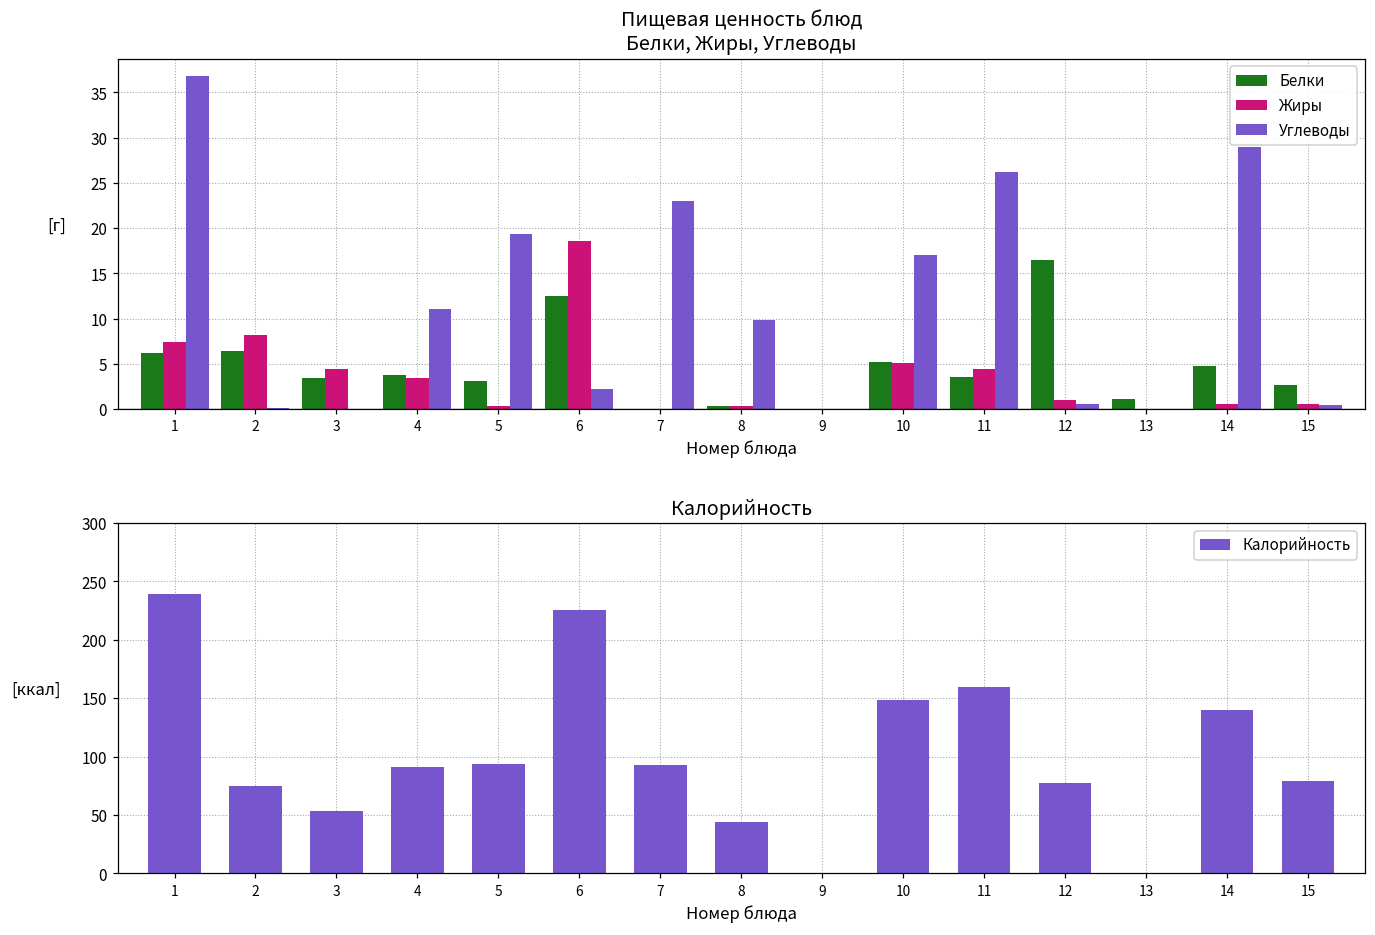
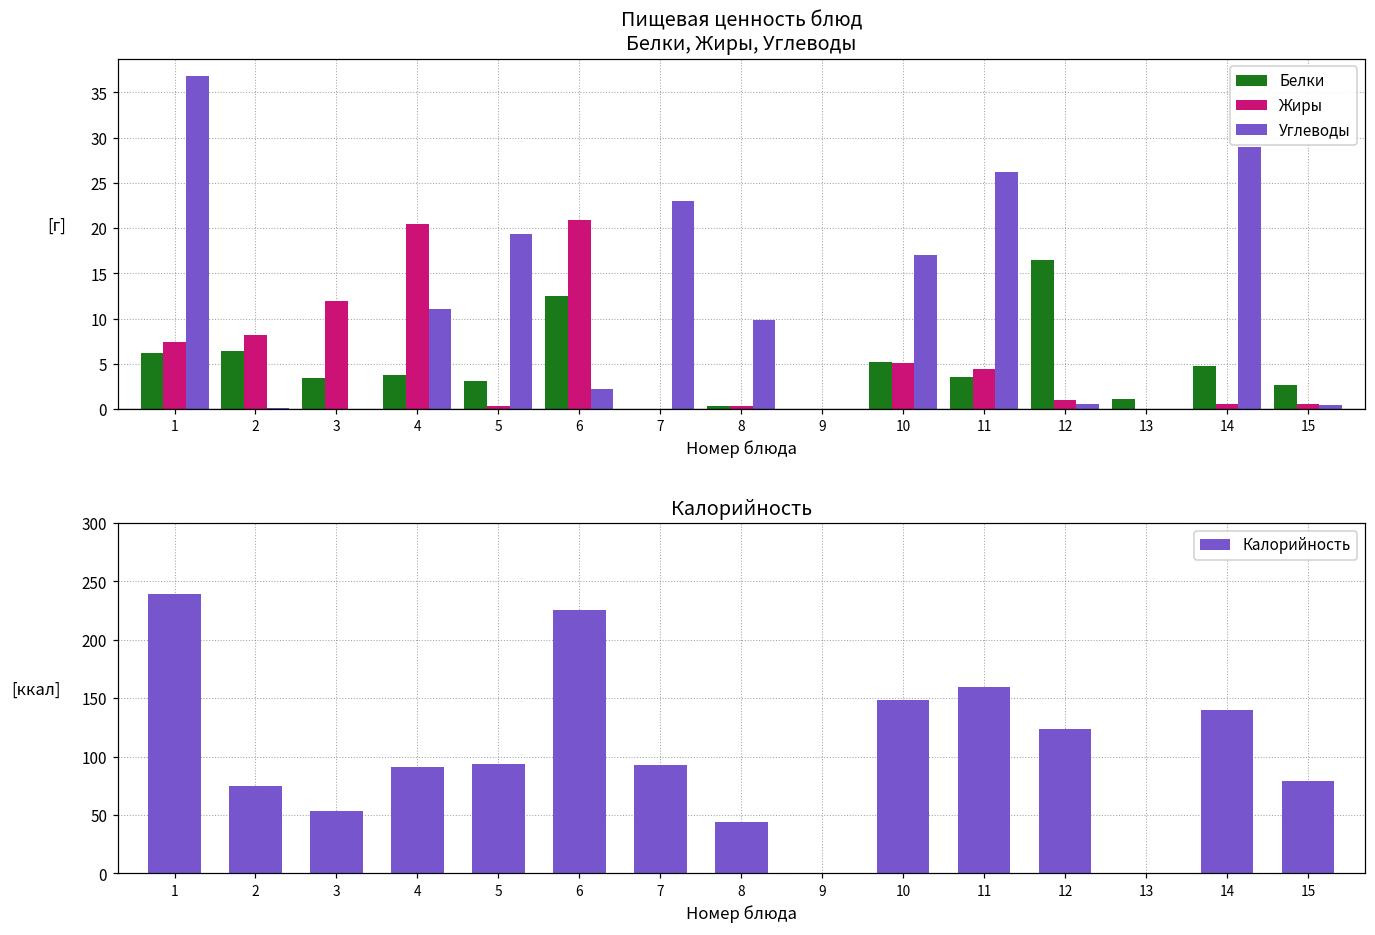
  {
    "Пищевая ценность блюд Белки, Жиры, Углеводы": {
      "Белки": {
        "1": 6,
        "2": 6,
        "3": 4,
        "4": 4,
        "5": 3,
        "6": 12,
        "7": 0,
        "8": 0,
        "9": 0,
        "10": 5,
        "11": 4,
        "12": 17,
        "13": 1,
        "14": 5,
        "15": 3
      },
      "Жиры": {
        "1": 7,
        "2": 8,
-       "3": 4,
-       "4": 3,
+       "3": 12,
+       "4": 20,
        "5": 0,
-       "6": 19,
+       "6": 21,
        "7": 0,
        "8": 0,
        "9": 0,
        "10": 5,
        "11": 4,
        "12": 1,
        "13": 0,
        "14": 1,
        "15": 1
      },
      "Углеводы": {
        "1": 37,
        "3": 0,
        "4": 11,
        "5": 19,
        "6": 2,
        "7": 23,
        "8": 10,
        "9": 0,
        "10": 17,
        "11": 26,
        "12": 1,
        "13": 0,
        "14": 29,
        "15": 0
      }
    },
    "Калорийность": {
      "1": 239,
      "2": 75,
      "3": 54,
      "4": 91,
      "5": 94,
      "6": 226,
      "7": 93,
      "8": 44,
      "9": 0,
      "10": 148,
      "11": 159,
-     "12": 77,
+     "12": 124,
      "13": 0,
      "14": 140,
      "15": 79
    }
  }
